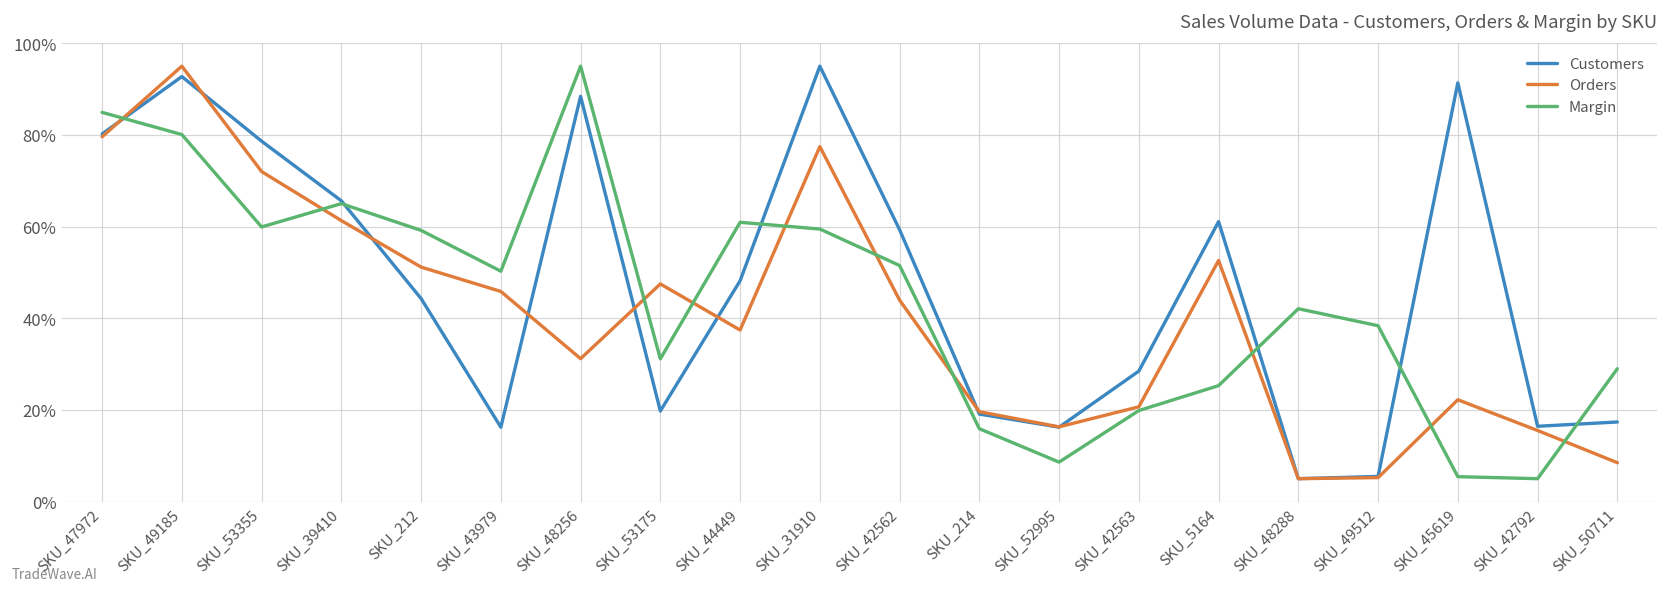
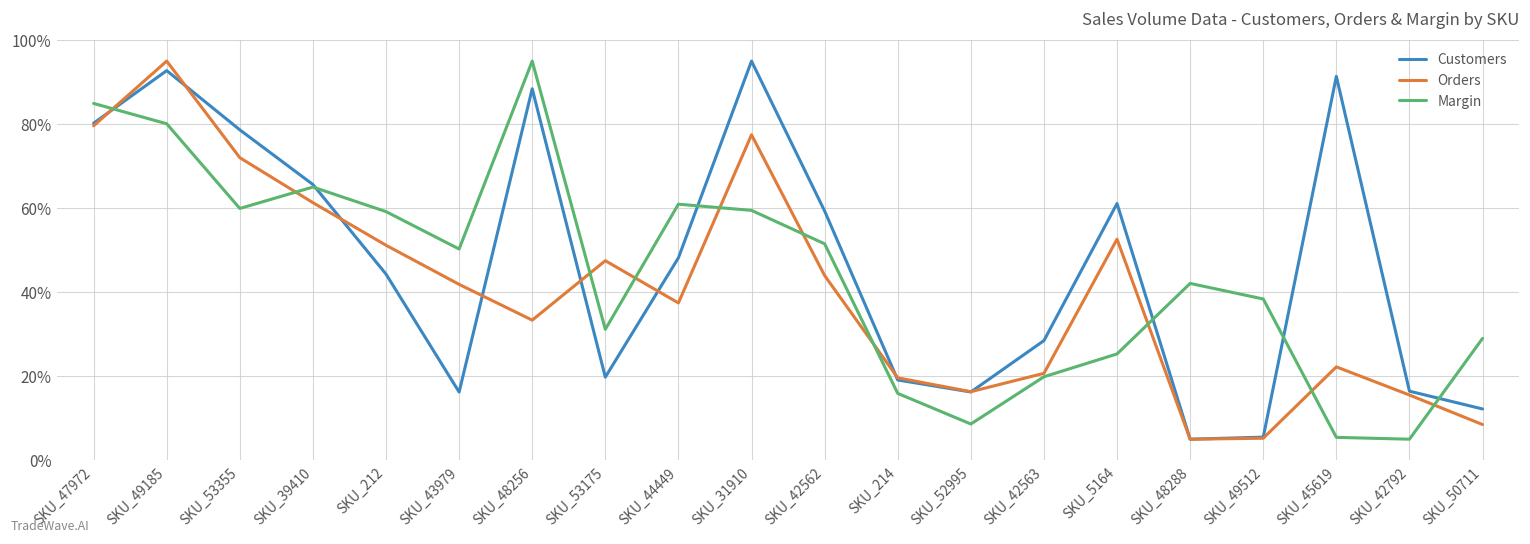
  {
    "Customers": {
      "SKU_49185": "93%",
      "SKU_53355": "79%",
      "SKU_212": "44%",
      "SKU_43979": "16%",
      "SKU_48256": "88%",
      "SKU_53175": "20%",
      "SKU_44449": "48%",
      "SKU_31910": "95%",
      "SKU_42562": "59%",
      "SKU_42563": "28%",
      "SKU_5164": "61%",
      "SKU_45619": "91%",
      "SKU_42792": "16%",
-     "SKU_50711": "17%"
+     "SKU_50711": "12%"
    },
    "Orders": {
      "SKU_49185": "95%",
      "SKU_53355": "72%",
      "SKU_39410": "61%",
      "SKU_212": "51%",
-     "SKU_43979": "46%",
-     "SKU_48256": "31%",
+     "SKU_43979": "42%",
+     "SKU_48256": "33%",
      "SKU_53175": "47%",
      "SKU_44449": "37%",
      "SKU_31910": "77%",
      "SKU_42562": "44%",
      "SKU_42563": "21%",
      "SKU_5164": "53%",
      "SKU_45619": "22%",
      "SKU_42792": "16%",
      "SKU_50711": "8%"
    },
    "Margin": {
      "SKU_47972": "85%",
      "SKU_49185": "80%",
      "SKU_53355": "60%",
      "SKU_212": "59%",
      "SKU_43979": "50%",
      "SKU_48256": "95%",
      "SKU_53175": "31%",
      "SKU_44449": "61%",
      "SKU_31910": "59%",
      "SKU_42562": "52%",
      "SKU_214": "16%",
      "SKU_52995": "9%",
      "SKU_42563": "20%",
      "SKU_5164": "25%",
      "SKU_48288": "42%",
      "SKU_49512": "38%",
      "SKU_45619": "5%",
      "SKU_42792": "5%",
      "SKU_50711": "29%"
    }
  }
